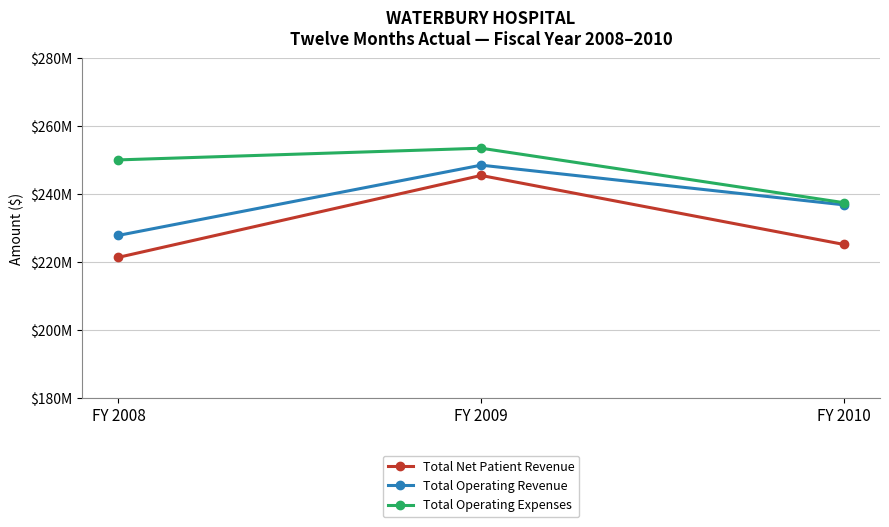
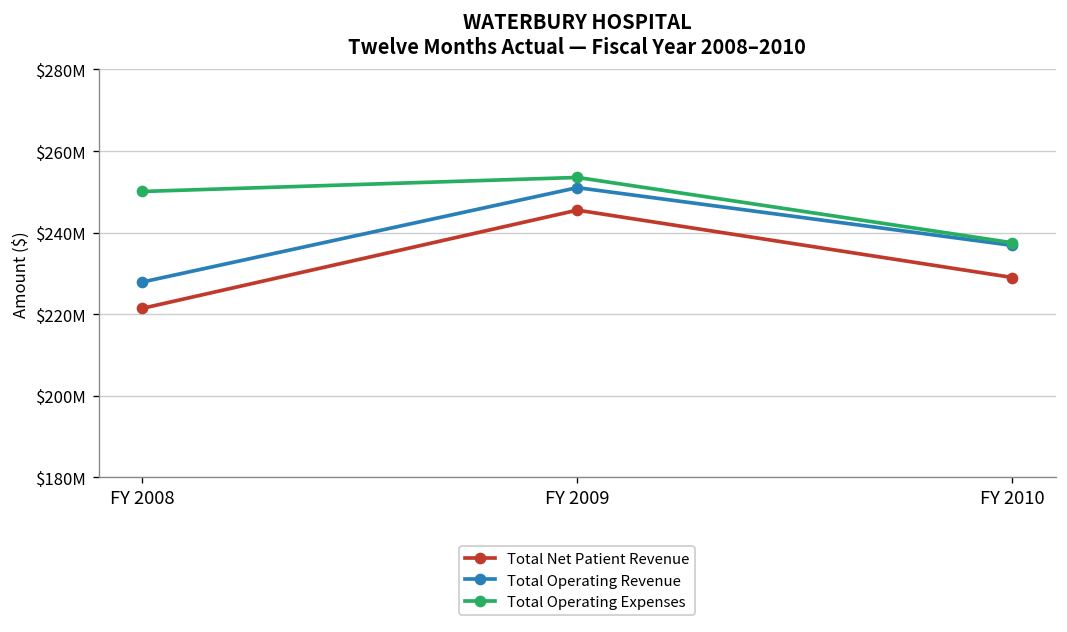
  {
    "Total Net Patient Revenue": {
      "FY 2008": "$221000000",
      "FY 2009": "$246000000",
-     "FY 2010": "$225000000"
+     "FY 2010": "$229000000"
    },
    "Total Operating Revenue": {
      "FY 2008": "$228000000",
-     "FY 2009": "$249000000"
+     "FY 2009": "$251000000"
    },
    "Total Operating Expenses": {
      "FY 2008": "$250000000",
      "FY 2009": "$254000000"
    }
  }
